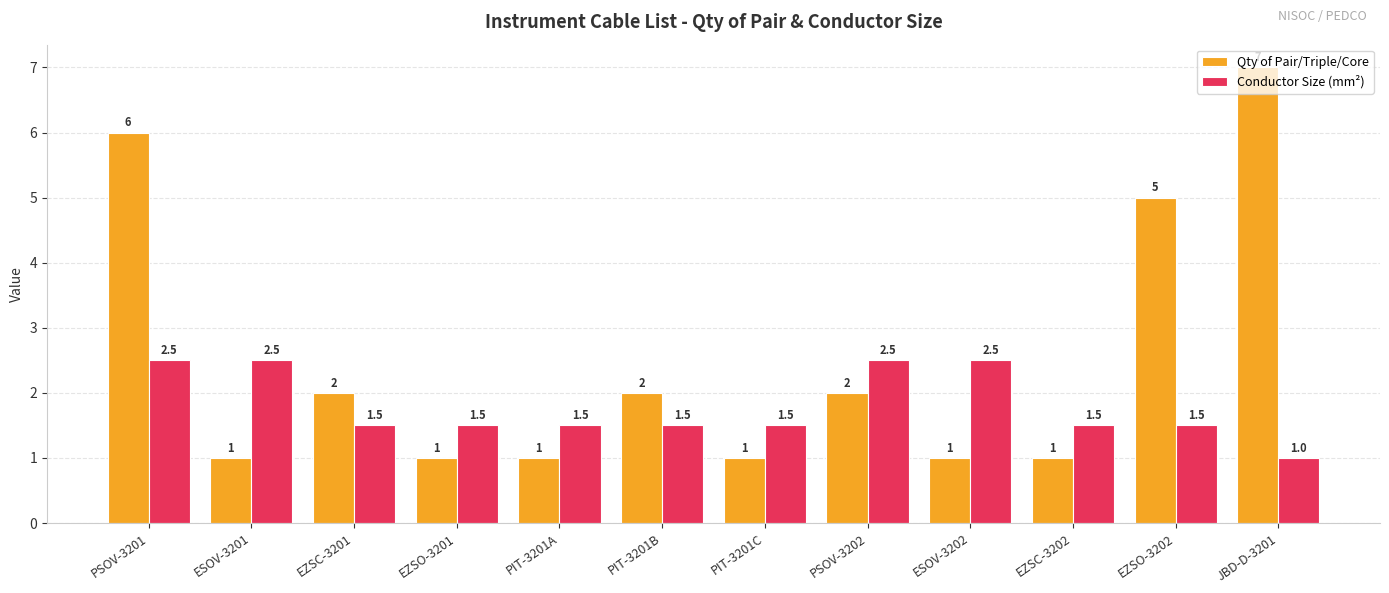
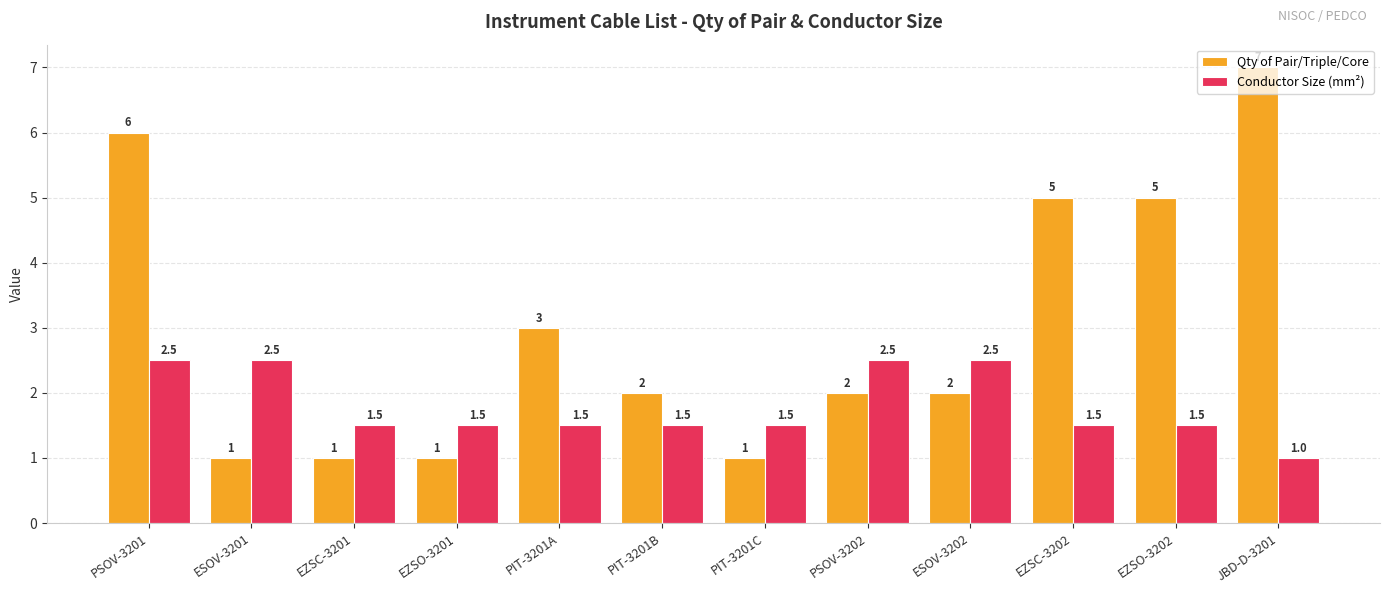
  {
    "Qty of Pair/Triple/Core": {
      "PSOV-3201": 6,
      "ESOV-3201": 1,
-     "EZSC-3201": 2,
+     "EZSC-3201": 1,
      "EZSO-3201": 1,
-     "PIT-3201A": 1,
+     "PIT-3201A": 3,
      "PIT-3201B": 2,
      "PIT-3201C": 1,
      "PSOV-3202": 2,
-     "ESOV-3202": 1,
-     "EZSC-3202": 1,
+     "ESOV-3202": 2,
+     "EZSC-3202": 5,
      "EZSO-3202": 5
    },
    "Conductor Size (mm²)": {
      "PSOV-3201": 2.5,
      "ESOV-3201": 2.5,
      "EZSC-3201": 1.5,
      "EZSO-3201": 1.5,
      "PIT-3201A": 1.5,
      "PIT-3201B": 1.5,
      "PIT-3201C": 1.5,
      "PSOV-3202": 2.5,
      "ESOV-3202": 2.5,
      "EZSC-3202": 1.5,
      "EZSO-3202": 1.5,
      "JBD-D-3201": 1.0
    }
  }
